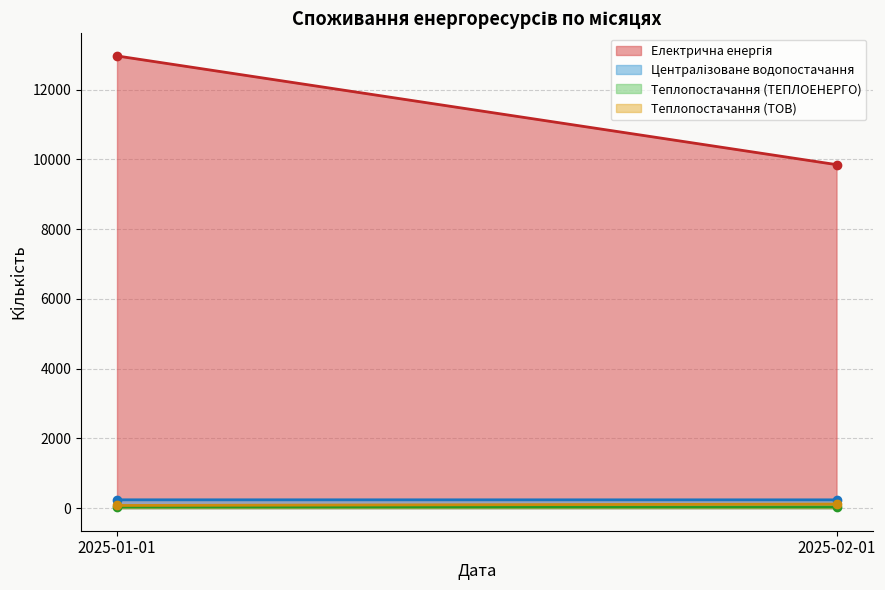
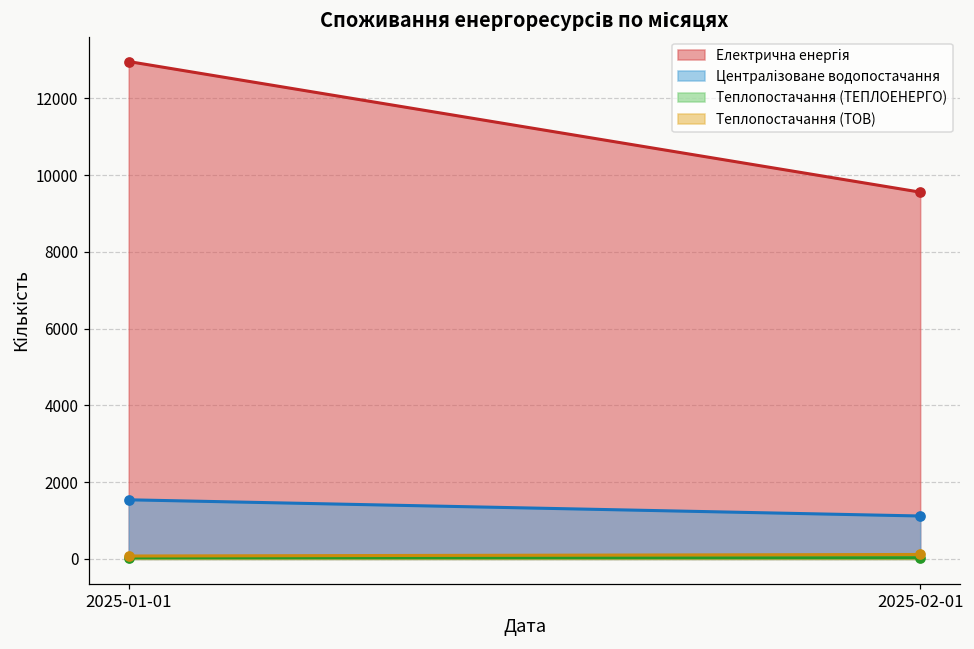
  {
    "Електрична енергія": {
      "2025-01-01": 13000,
-     "2025-02-01": 9800
+     "2025-02-01": 9600
    },
    "Централізоване водопостачання": {
-     "2025-01-01": 200,
-     "2025-02-01": 200
+     "2025-01-01": 1500,
+     "2025-02-01": 1100
    },
    "Теплопостачання (ТЕПЛОЕНЕРГО)": {
      "2025-02-01": 0
    },
    "Теплопостачання (ТОВ)": {
      "2025-02-01": 100
    }
  }
